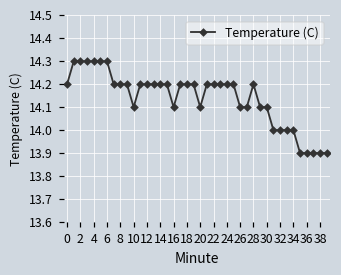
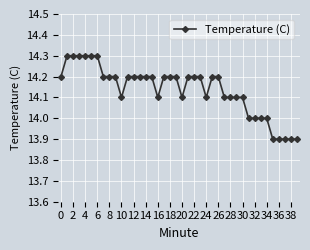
  {
    "0": 14.2,
    "2": 14.3,
    "4": 14.3,
    "6": 14.3,
    "8": 14.2,
    "10": 14.1,
    "12": 14.2,
    "14": 14.2,
    "16": 14.1,
    "18": 14.2,
    "20": 14.1,
    "22": 14.2,
-   "24": 14.2,
-   "26": 14.1,
-   "28": 14.2,
+   "24": 14.1,
+   "26": 14.2,
+   "28": 14.1,
    "30": 14.1,
    "32": 14.0,
    "34": 14.0,
    "36": 13.9,
    "38": 13.9
  }
